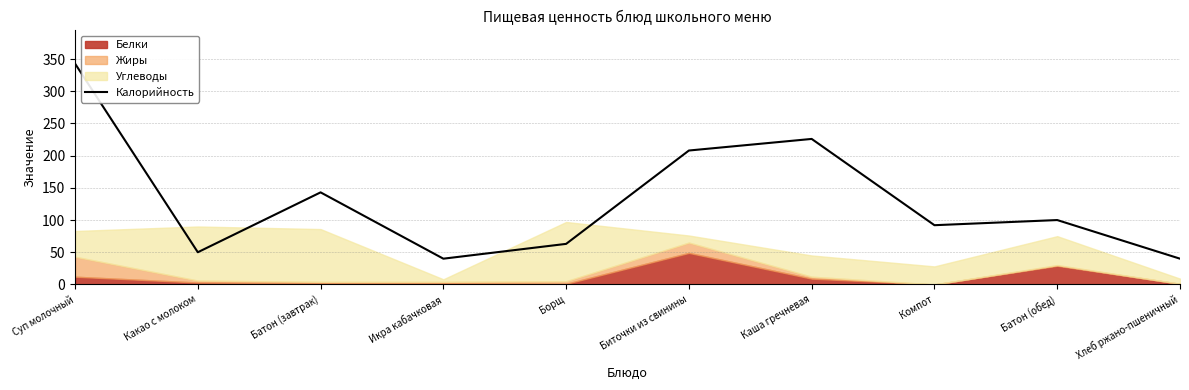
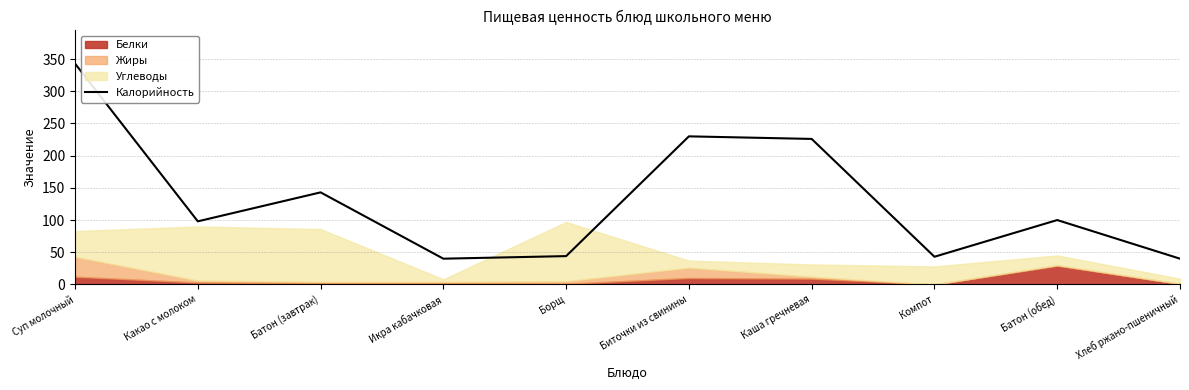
  {
    "Калорийность": {
      "Суп молочный": 340,
-     "Какао с молоком": 50,
+     "Какао с молоком": 100,
      "Батон (завтрак)": 140,
      "Икра кабачковая": 40,
-     "Борщ": 60,
-     "Биточки из свинины": 210,
+     "Борщ": 40,
+     "Биточки из свинины": 230,
      "Каша гречневая": 230,
-     "Компот": 90,
+     "Компот": 40,
      "Батон (обед)": 100,
      "Хлеб ржано-пшеничный": 40
    },
    "Белки": {
      "Суп молочный": 10,
-     "Биточки из свинины": 50
+     "Биточки из свинины": 10
    },
    "Жиры": {
      "Суп молочный": 30,
      "Борщ": 0,
      "Биточки из свинины": 20
    },
    "Углеводы": {
      "Суп молочный": 40,
      "Какао с молоком": 80,
      "Батон (завтрак)": 80,
      "Икра кабачковая": 0,
      "Борщ": 90,
      "Биточки из свинины": 10,
-     "Каша гречневая": 30,
+     "Каша гречневая": 20,
      "Компот": 30,
-     "Батон (обед)": 50,
+     "Батон (обед)": 20,
      "Хлеб ржано-пшеничный": 10
    }
  }
